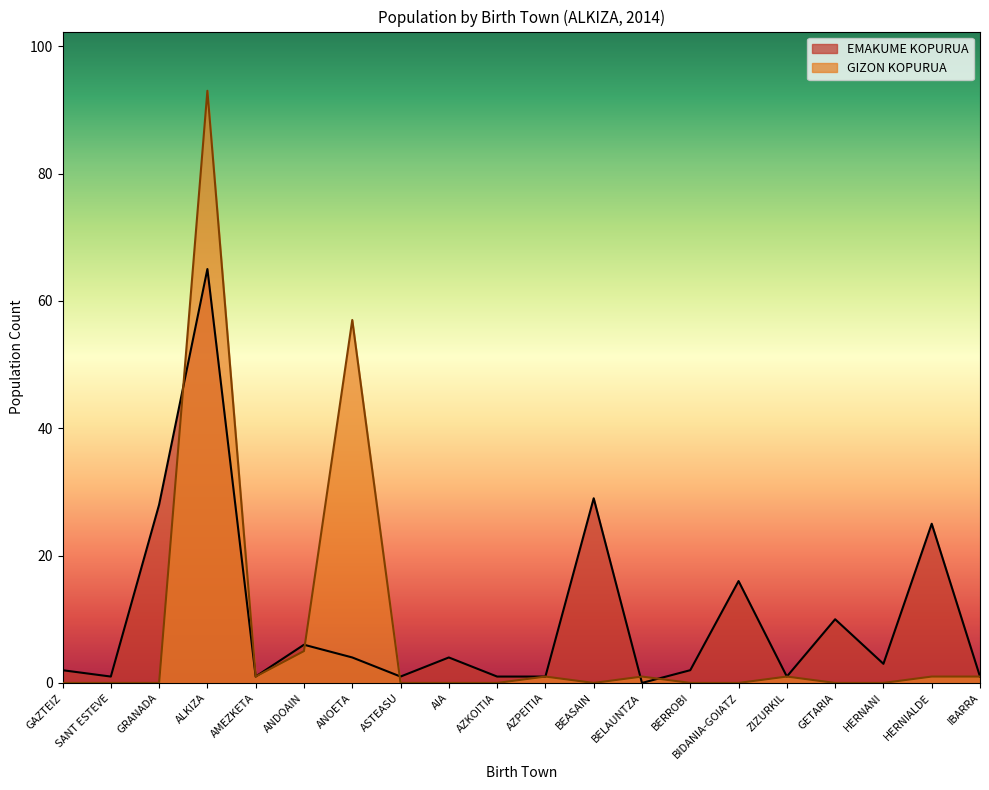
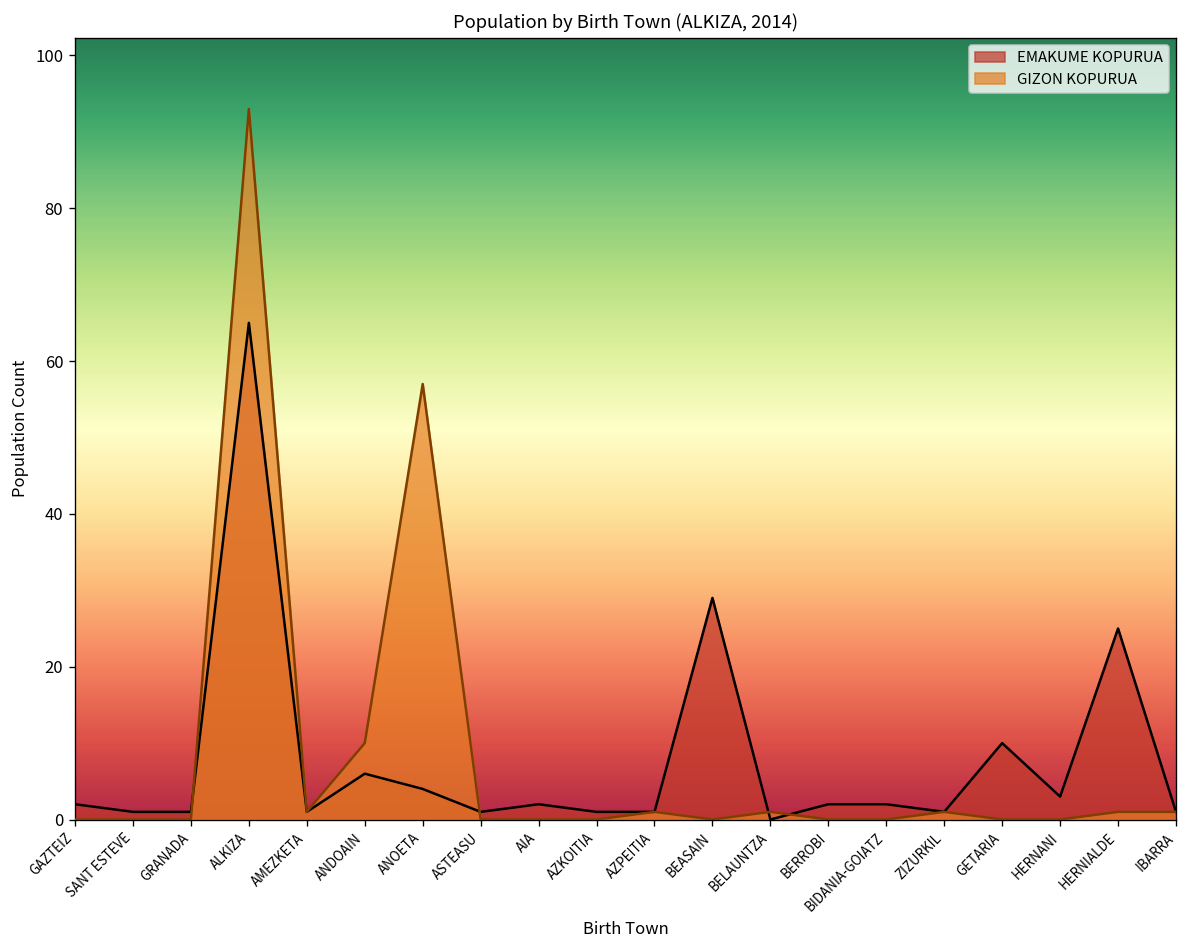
  {
    "EMAKUME KOPURUA": {
      "GAZTEIZ": 2,
      "SANT ESTEVE": 1,
-     "GRANADA": 28,
+     "GRANADA": 1,
      "ALKIZA": 65,
      "ANDOAIN": 6,
      "ANOETA": 4,
      "ASTEASU": 1,
-     "AIA": 4,
+     "AIA": 2,
      "AZKOITIA": 1,
      "BEASAIN": 29,
      "BELAUNTZA": 0,
      "BERROBI": 2,
-     "BIDANIA-GOIATZ": 16,
+     "BIDANIA-GOIATZ": 2,
      "GETARIA": 10,
      "HERNANI": 3,
      "HERNIALDE": 25
    },
    "GIZON KOPURUA": {
      "GAZTEIZ": 0,
      "SANT ESTEVE": 0,
      "GRANADA": 0,
      "ALKIZA": 93,
-     "ANDOAIN": 5,
+     "ANDOAIN": 10,
      "ANOETA": 57,
      "ASTEASU": 0,
      "AIA": 0,
      "AZKOITIA": 0,
      "BEASAIN": 0,
      "BELAUNTZA": 1,
      "BERROBI": 0,
      "BIDANIA-GOIATZ": 0,
      "GETARIA": 0,
      "HERNANI": 0,
      "HERNIALDE": 1
    }
  }
